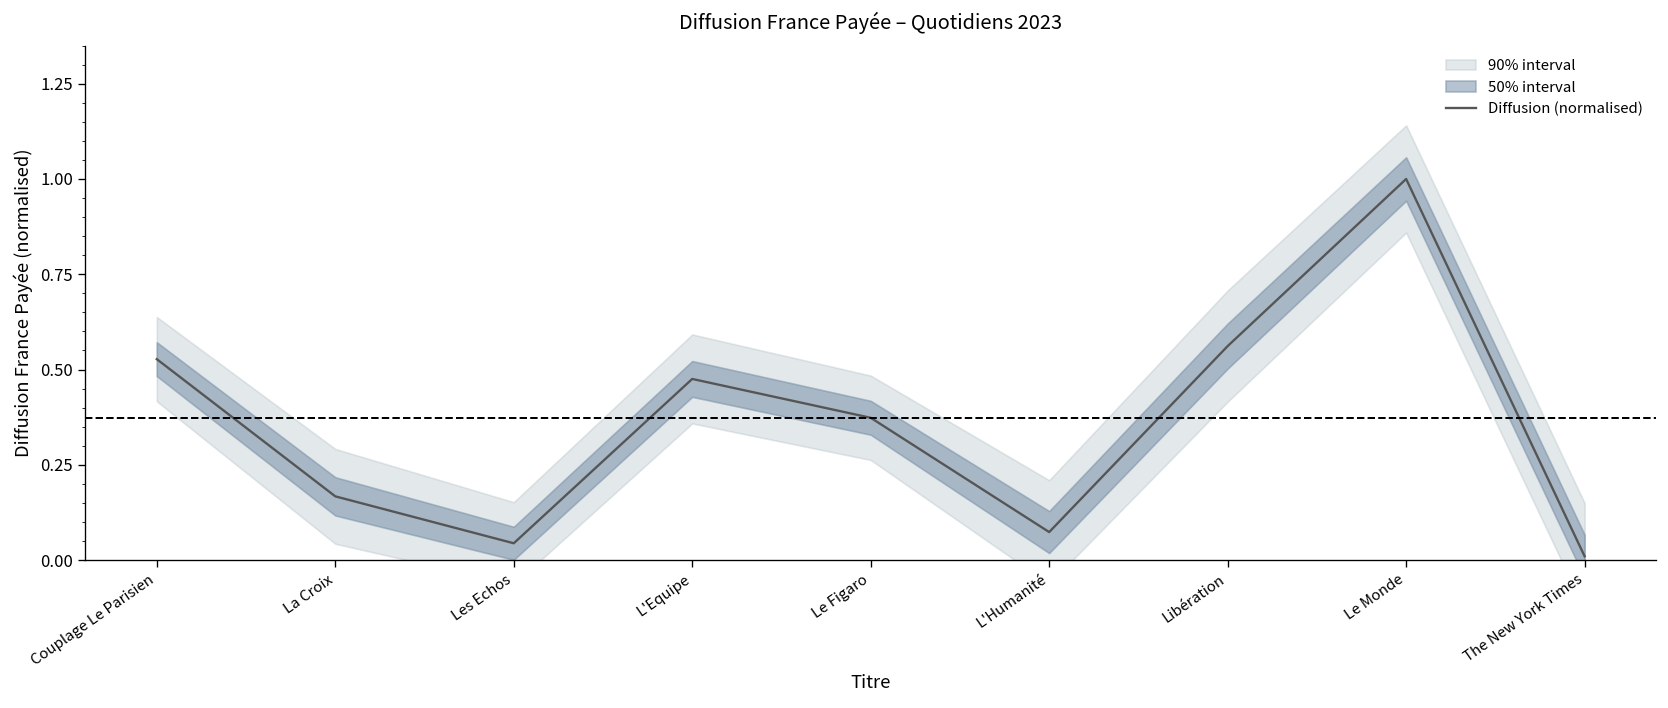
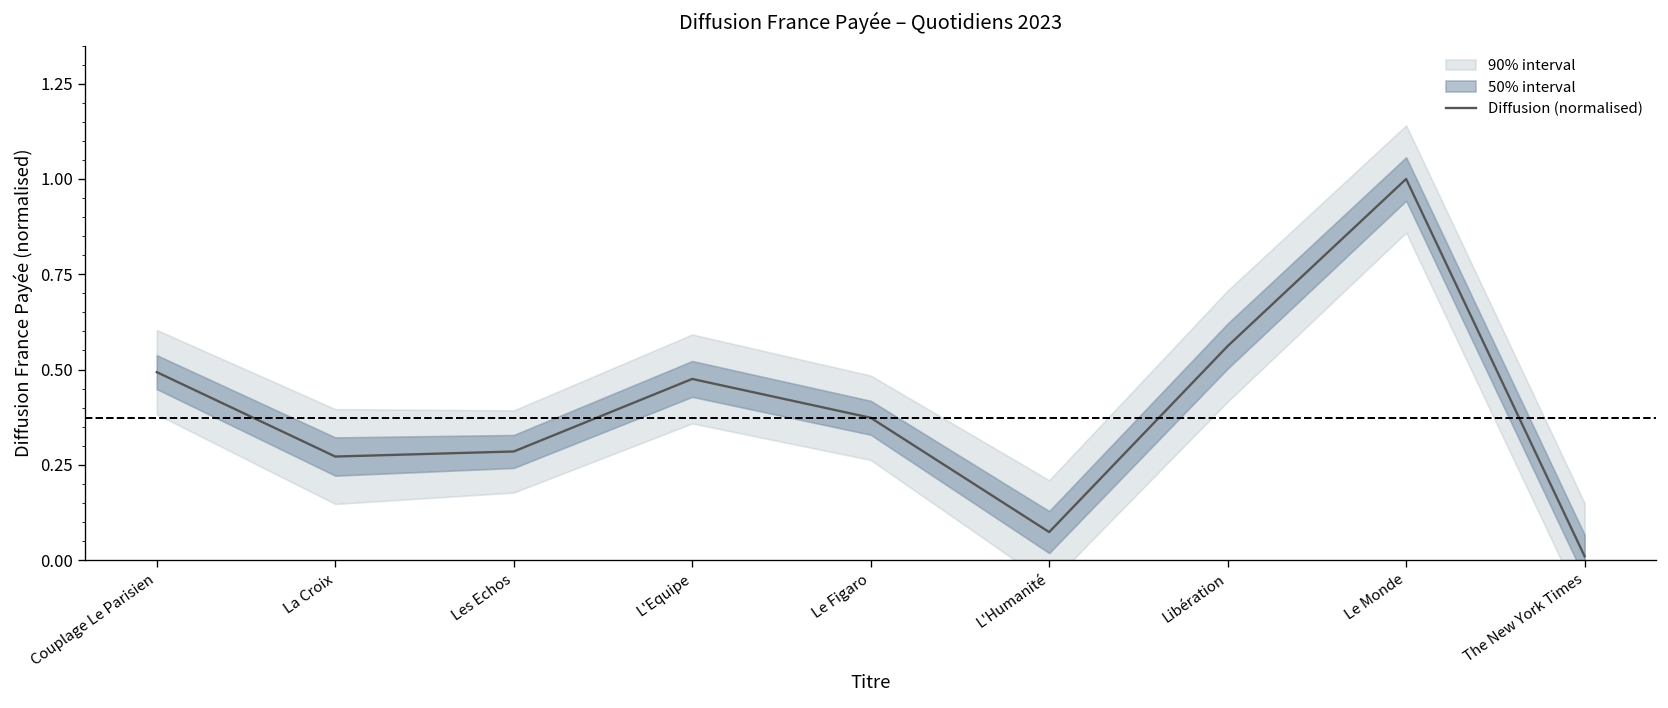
  {
    "Diffusion (normalised)": {
-     "Couplage Le Parisien": 0.53,
-     "La Croix": 0.17,
-     "Les Echos": 0.04,
+     "Couplage Le Parisien": 0.49,
+     "La Croix": 0.27,
+     "Les Echos": 0.29,
      "L'Equipe": 0.48,
      "Le Figaro": 0.37,
      "L'Humanité": 0.07,
      "Libération": 0.56,
      "Le Monde": 1.00,
      "The New York Times": 0.01
    }
  }
